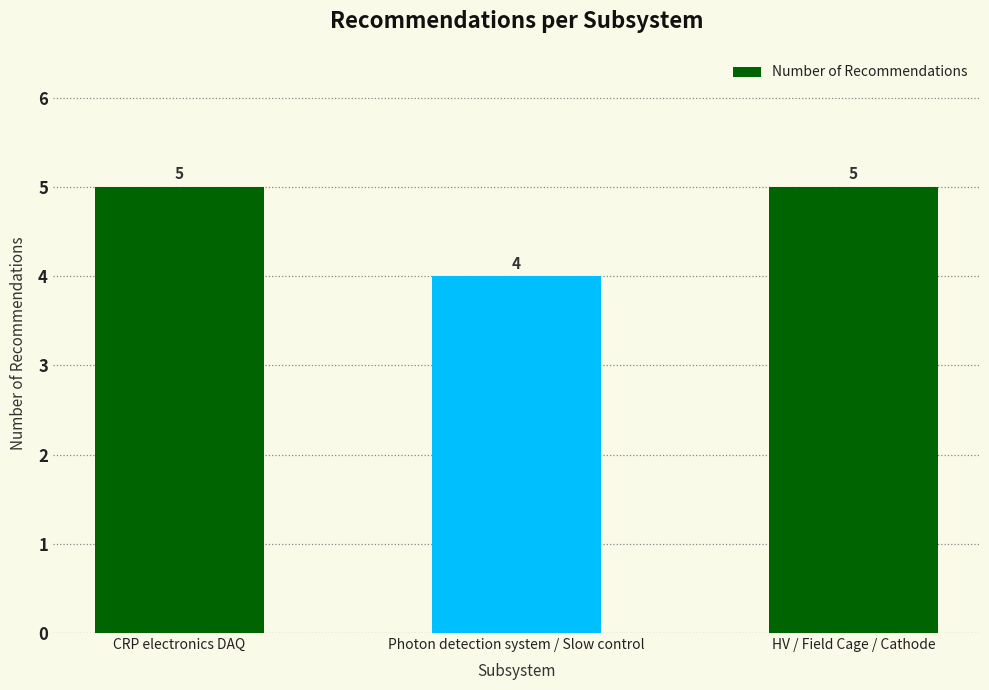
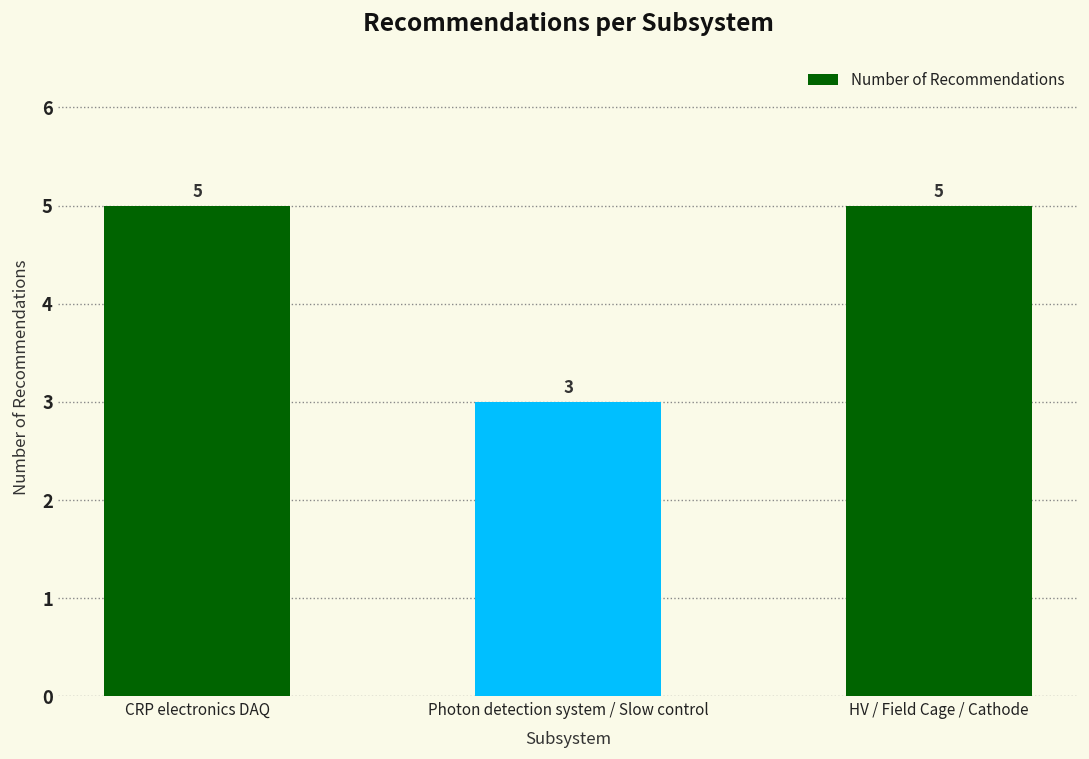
  {
    "CRP electronics DAQ": 5,
-   "Photon detection system / Slow control": 4,
+   "Photon detection system / Slow control": 3,
    "HV / Field Cage / Cathode": 5
  }
